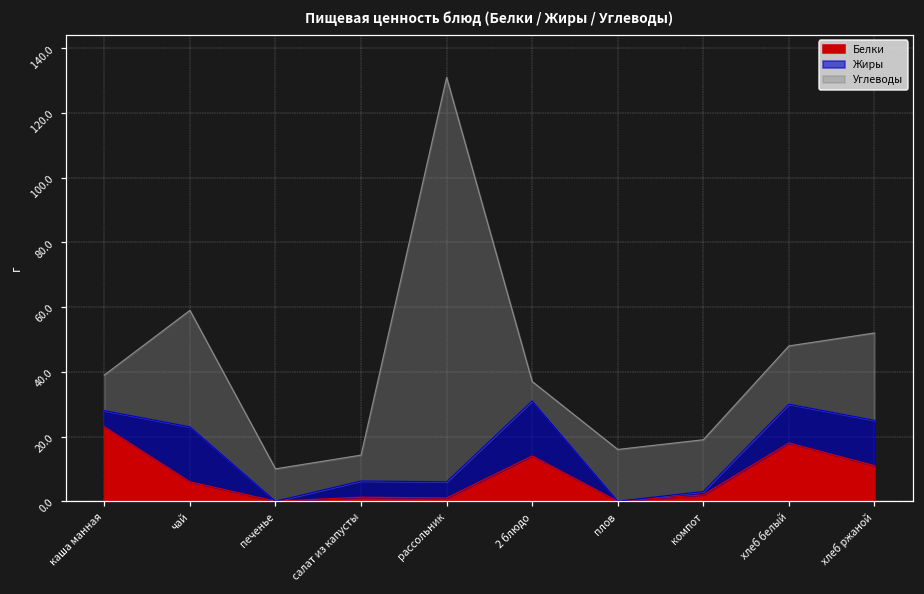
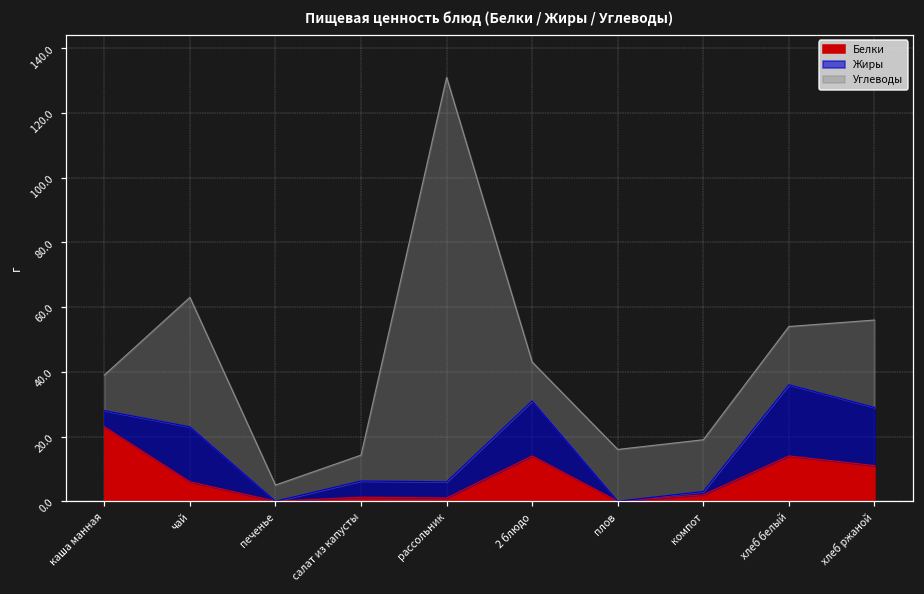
  {
    "Белки": {
      "каша манная": 23,
      "чай": 6,
      "салат из капусты": 1,
      "рассольник": 1,
      "2 блюдо": 14,
      "компот": 2,
-     "хлеб белый": 18,
+     "хлеб белый": 14,
      "хлеб ржаной": 11
    },
    "Жиры": {
      "каша манная": 5,
      "чай": 17,
      "салат из капусты": 5,
      "рассольник": 5,
      "2 блюдо": 17,
      "компот": 1,
-     "хлеб белый": 12,
-     "хлеб ржаной": 14
+     "хлеб белый": 22,
+     "хлеб ржаной": 18
    },
    "Углеводы": {
      "каша манная": 11,
-     "чай": 36,
-     "печенье": 10,
+     "чай": 40,
+     "печенье": 5,
      "салат из капусты": 8,
      "рассольник": 125,
-     "2 блюдо": 6,
+     "2 блюдо": 12,
      "плов": 16,
      "компот": 16,
      "хлеб белый": 18,
      "хлеб ржаной": 27
    }
  }
